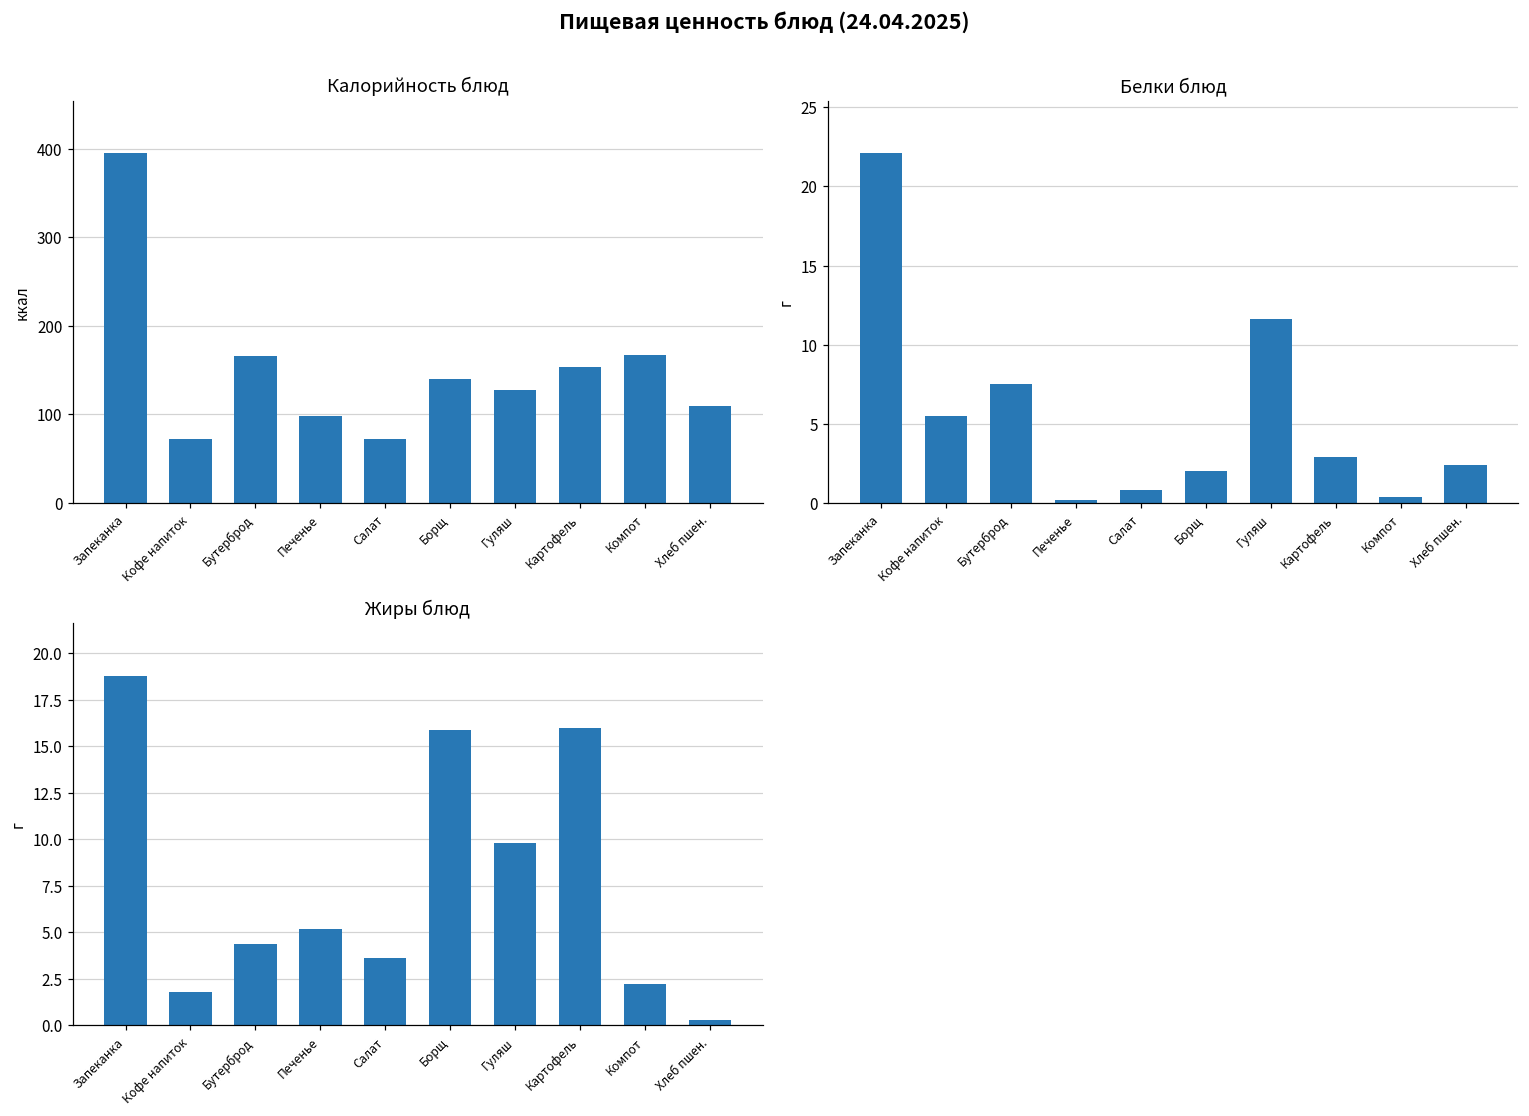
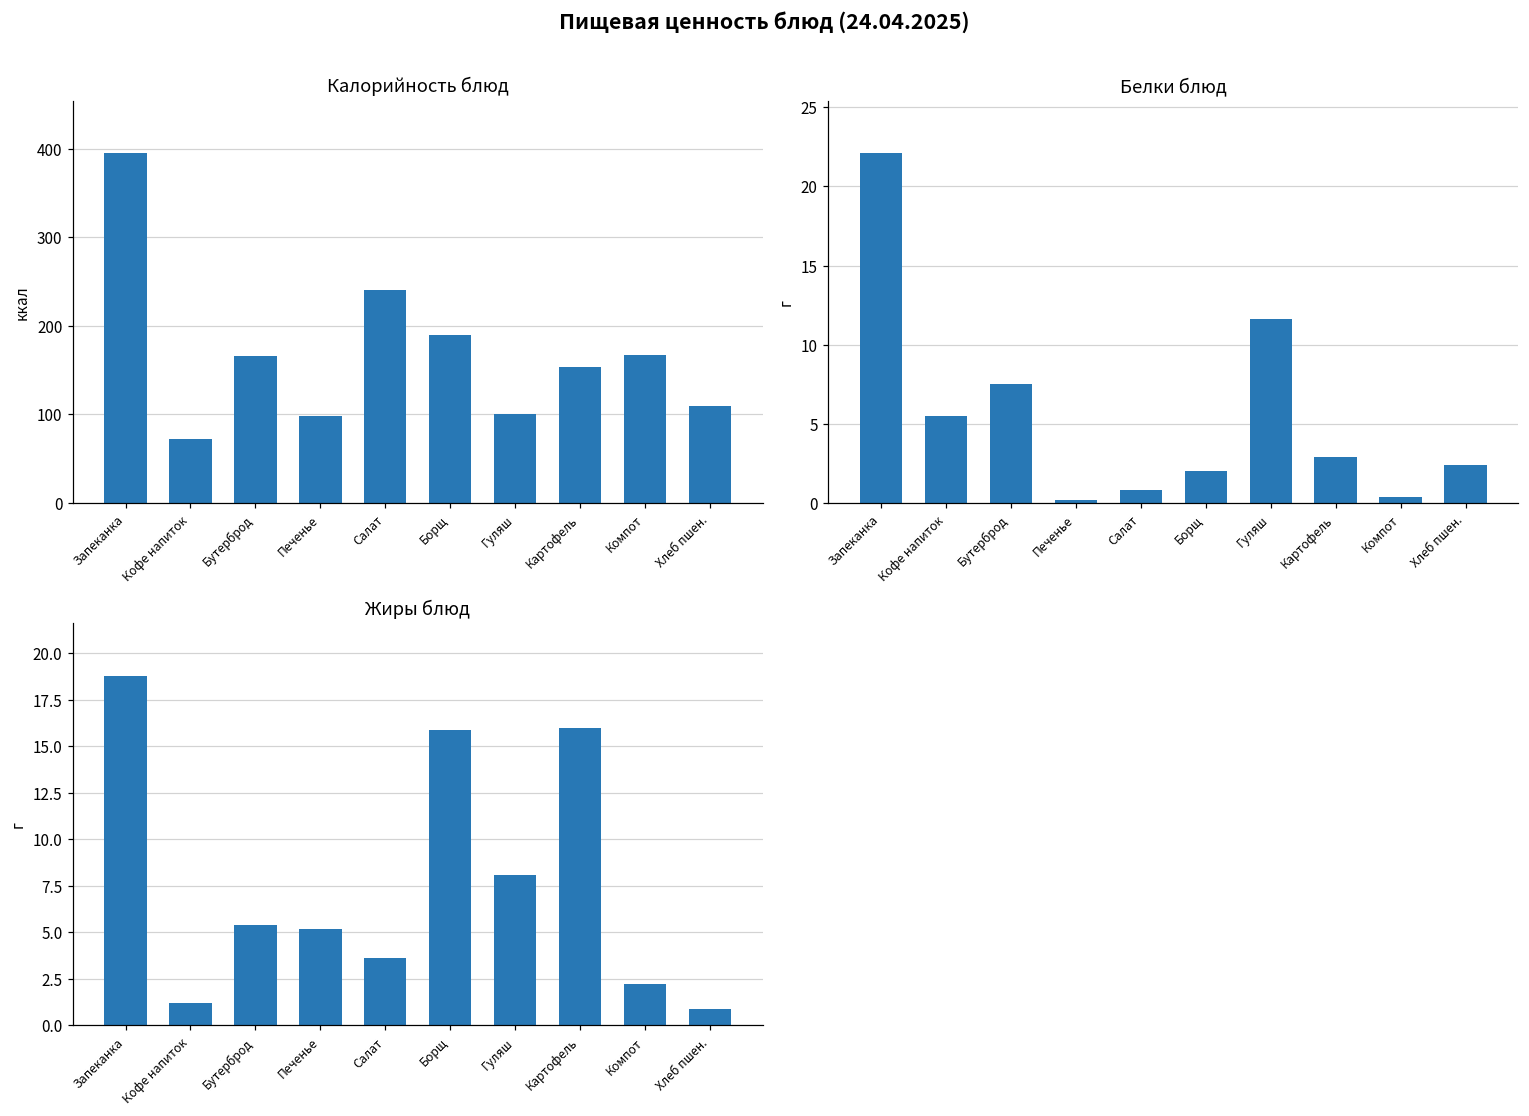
  {
    "Калорийность блюд": {
      "Запеканка": 390,
      "Кофе напиток": 70,
      "Бутерброд": 170,
      "Печенье": 100,
-     "Салат": 70,
-     "Борщ": 140,
-     "Гуляш": 130,
+     "Салат": 240,
+     "Борщ": 190,
+     "Гуляш": 100,
      "Картофель": 150,
      "Компот": 170,
      "Хлеб пшен.": 110
    },
    "Белки блюд": {
      "Запеканка": 22.1,
      "Кофе напиток": 5.5,
      "Бутерброд": 7.5,
      "Печенье": 0.2,
      "Салат": 0.8,
      "Борщ": 2.0,
      "Гуляш": 11.6,
      "Картофель": 2.9,
      "Компот": 0.4,
      "Хлеб пшен.": 2.4
    },
    "Жиры блюд": {
      "Запеканка": 18.8,
-     "Кофе напиток": 1.8,
-     "Бутерброд": 4.4,
+     "Кофе напиток": 1.2,
+     "Бутерброд": 5.4,
      "Печенье": 5.2,
      "Салат": 3.6,
      "Борщ": 15.9,
-     "Гуляш": 9.8,
+     "Гуляш": 8.1,
      "Картофель": 16.0,
      "Компот": 2.2,
-     "Хлеб пшен.": 0.3
+     "Хлеб пшен.": 0.9
    }
  }
